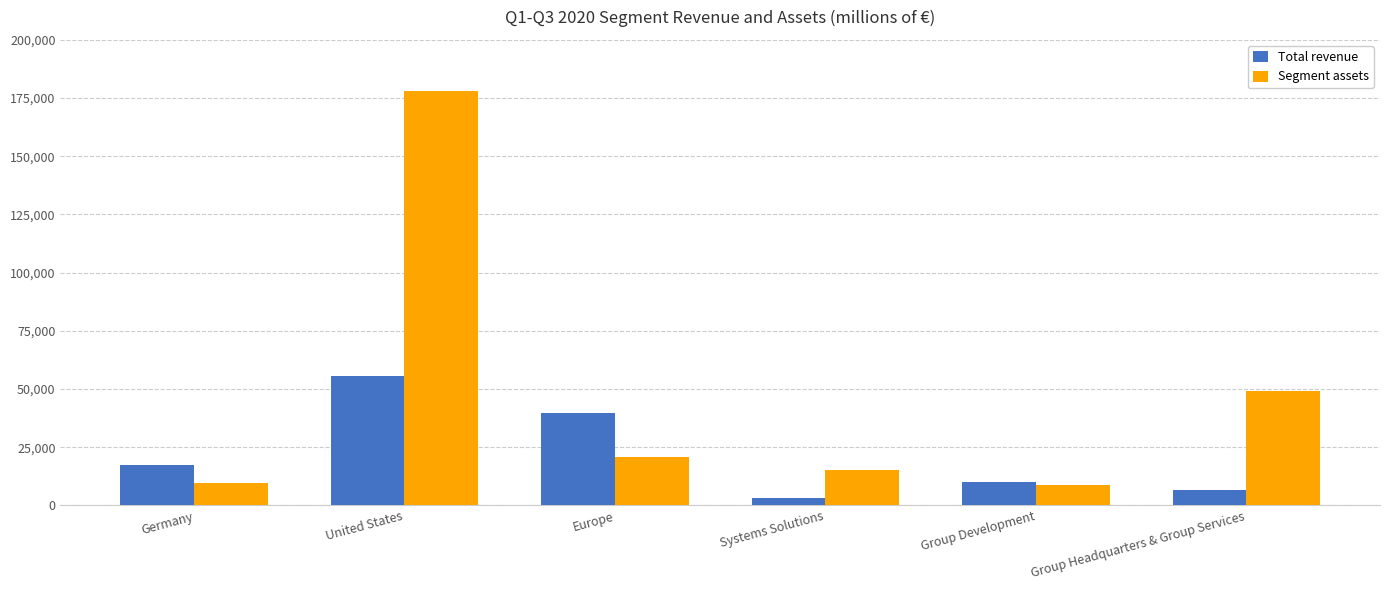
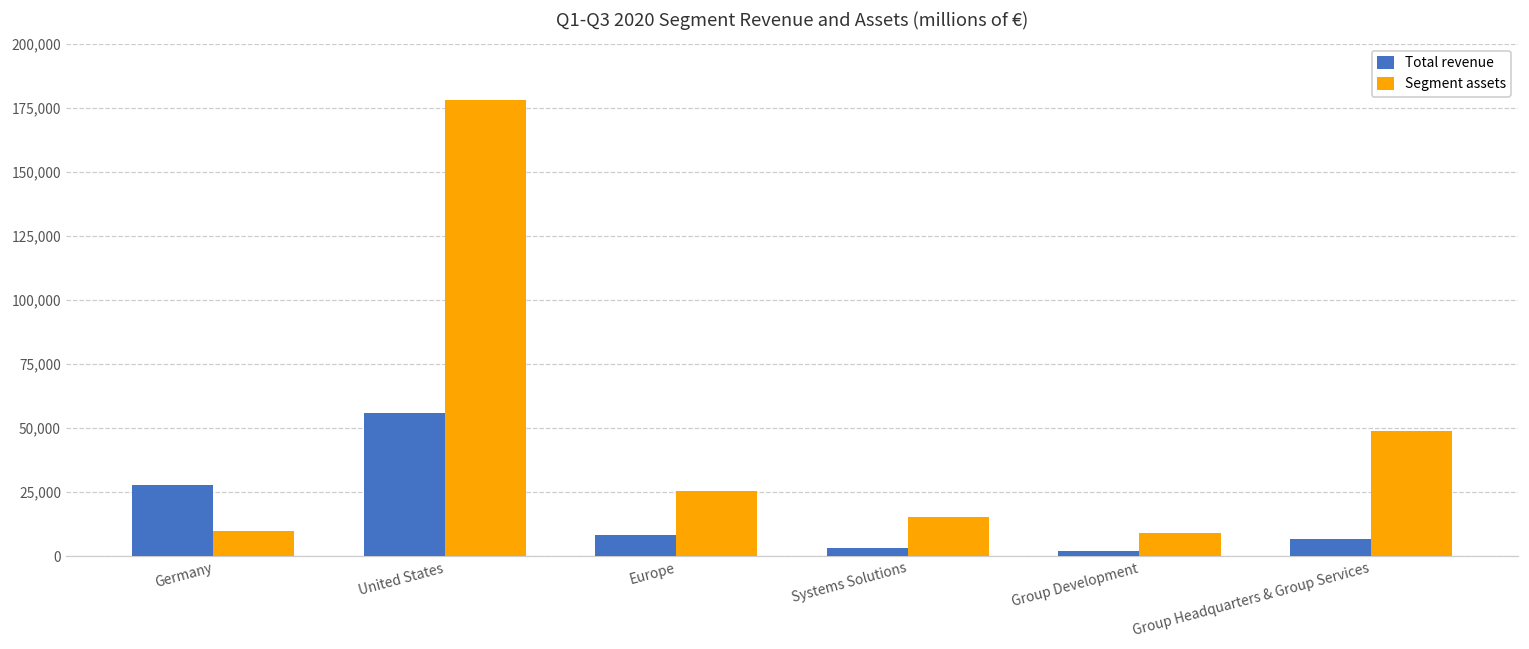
  {
    "Total revenue": {
-     "Germany": "18,000",
+     "Germany": "28,000",
      "United States": "56,000",
-     "Europe": "40,000",
+     "Europe": "8,000",
      "Systems Solutions": "3,000",
-     "Group Development": "10,000",
+     "Group Development": "2,000",
      "Group Headquarters & Group Services": "7,000"
    },
    "Segment assets": {
      "Germany": "10,000",
      "United States": "178,000",
-     "Europe": "21,000",
+     "Europe": "25,000",
      "Systems Solutions": "15,000",
      "Group Development": "9,000",
      "Group Headquarters & Group Services": "49,000"
    }
  }
